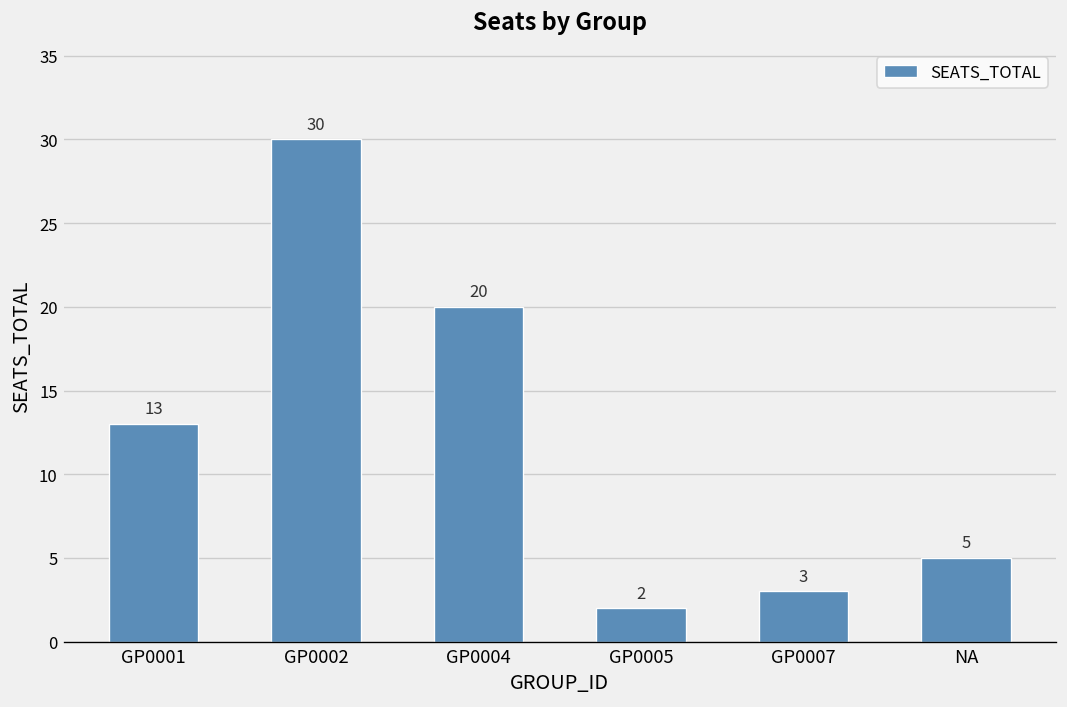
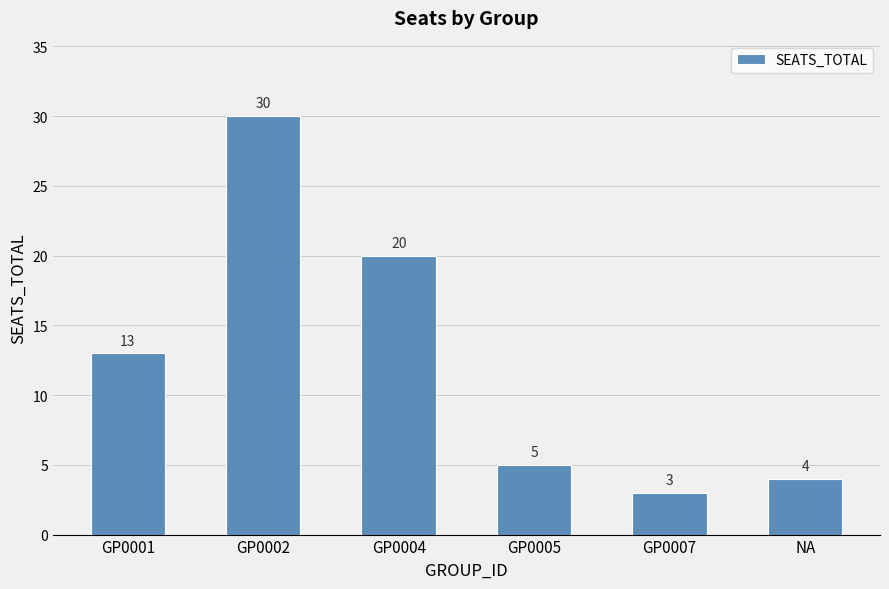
  {
    "GP0001": 13,
    "GP0002": 30,
    "GP0004": 20,
-   "GP0005": 2,
+   "GP0005": 5,
    "GP0007": 3,
-   "NA": 5
+   "NA": 4
  }
